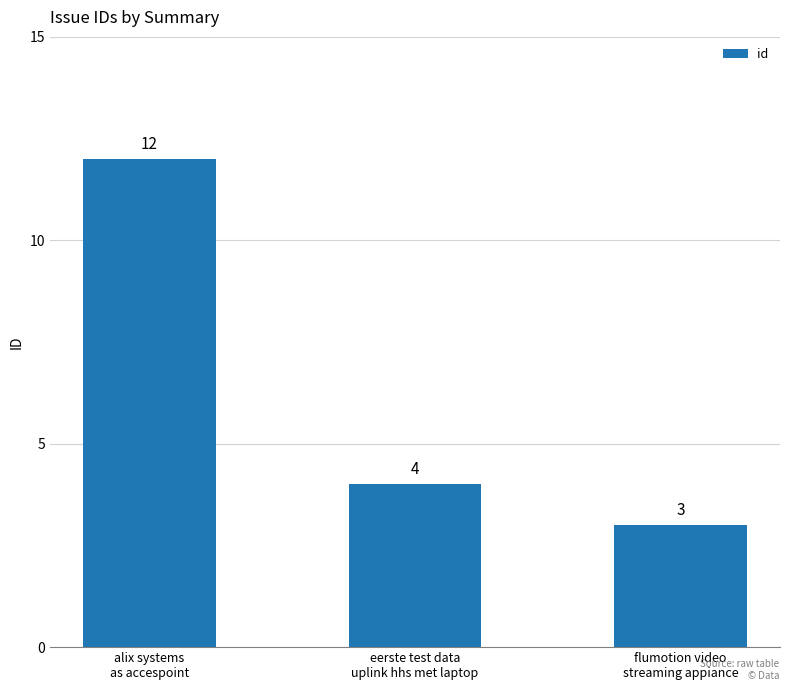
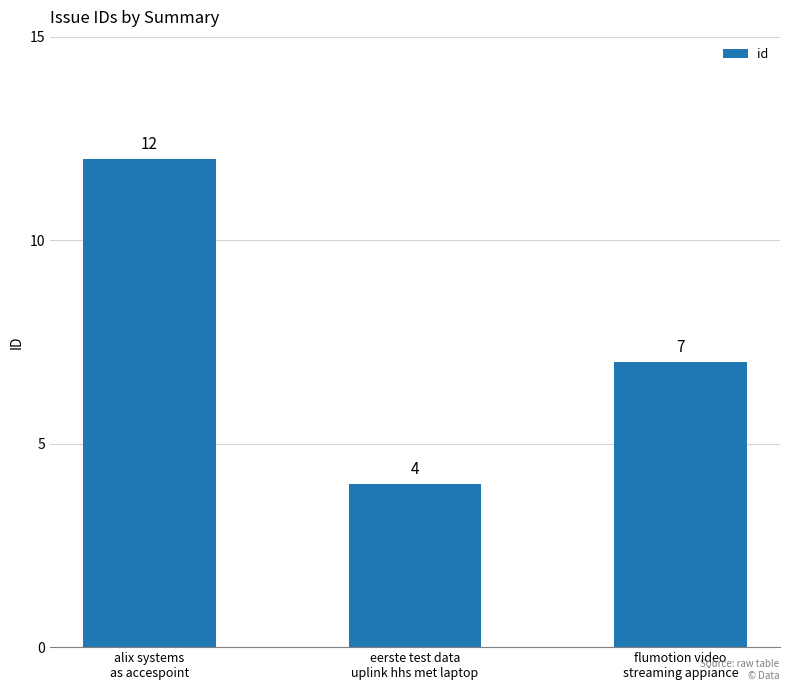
  {
    "alix systems as accespoint": 12,
    "eerste test data uplink hhs met laptop": 4,
-   "flumotion video streaming appiance": 3
+   "flumotion video streaming appiance": 7
  }
